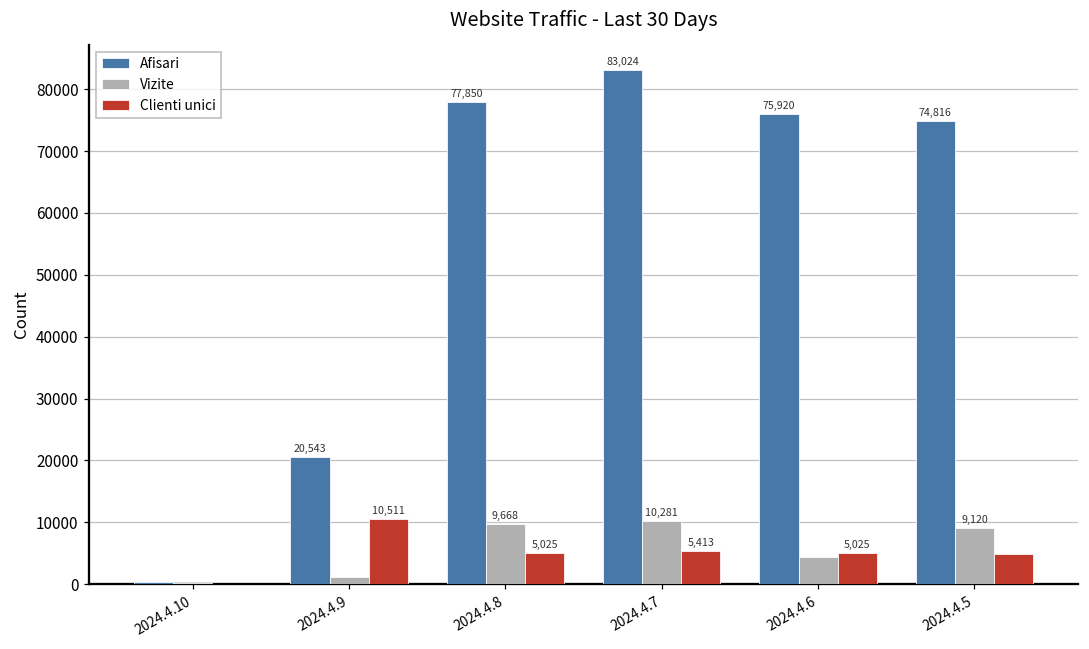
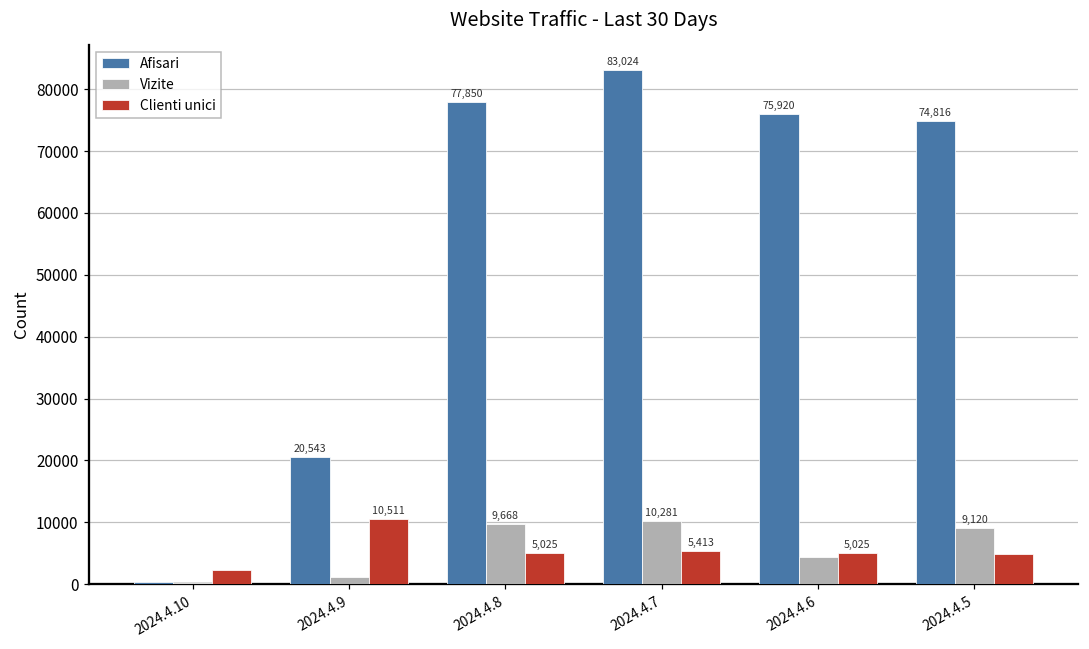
  {
    "Afisari": {
      "2024.4.9": "20,543",
      "2024.4.8": "77,850",
      "2024.4.7": "83,024",
      "2024.4.6": "75,920",
      "2024.4.5": "74,816"
    },
    "Vizite": {
      "2024.4.8": "9,668",
      "2024.4.7": "10,281",
      "2024.4.5": "9,120"
    },
    "Clienti unici": {
-     "2024.4.10": "0",
+     "2024.4.10": "2000",
      "2024.4.5": "5000"
    }
  }
